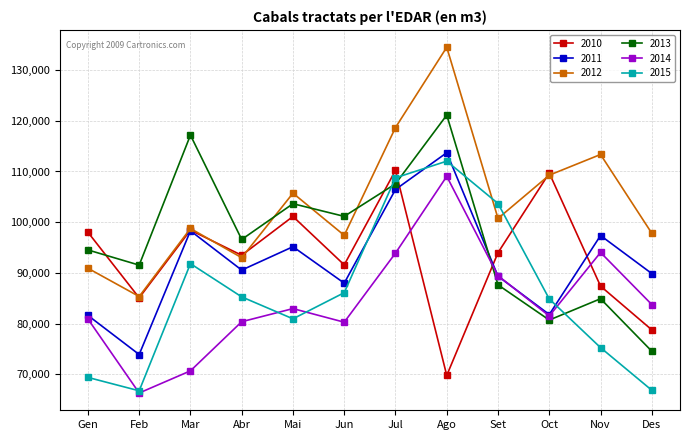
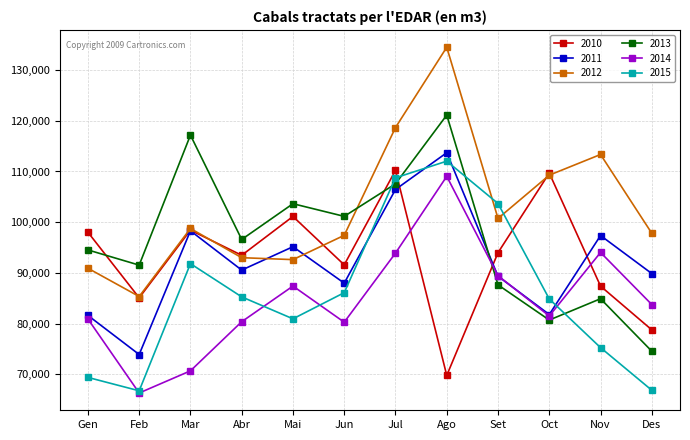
  {
    "2010": {
      "Gen": "98,000",
      "Mai": "101,000",
      "Jun": "92,000",
      "Jul": "110,000",
      "Ago": "70,000",
      "Set": "94,000",
      "Nov": "87,000",
      "Des": "79,000"
    },
    "2011": {
      "Gen": "82,000",
      "Feb": "74,000",
      "Abr": "91,000",
      "Mai": "95,000",
      "Jun": "88,000",
      "Jul": "106,000",
      "Ago": "114,000",
      "Nov": "97,000",
      "Des": "90,000"
    },
    "2012": {
      "Gen": "91,000",
-     "Mai": "106,000",
+     "Mai": "93,000",
      "Jun": "97,000",
      "Jul": "119,000",
      "Ago": "135,000",
      "Set": "101,000",
      "Nov": "113,000",
      "Des": "98,000"
    },
    "2013": {
      "Gen": "95,000",
      "Feb": "92,000",
      "Mar": "117,000",
      "Abr": "97,000",
      "Mai": "104,000",
      "Jun": "101,000",
      "Jul": "108,000",
      "Ago": "121,000",
      "Set": "88,000",
      "Oct": "81,000",
      "Nov": "85,000",
      "Des": "75,000"
    },
    "2014": {
      "Gen": "81,000",
      "Mar": "71,000",
      "Abr": "80,000",
-     "Mai": "83,000",
+     "Mai": "87,000",
      "Jun": "80,000",
      "Jul": "94,000",
      "Ago": "109,000",
      "Nov": "94,000",
      "Des": "84,000"
    },
    "2015": {
      "Gen": "69,000",
      "Mar": "92,000",
      "Abr": "85,000",
      "Mai": "81,000",
      "Jun": "86,000",
      "Jul": "109,000",
      "Ago": "112,000",
      "Set": "104,000",
      "Oct": "85,000",
      "Nov": "75,000",
      "Des": "67,000"
    }
  }
